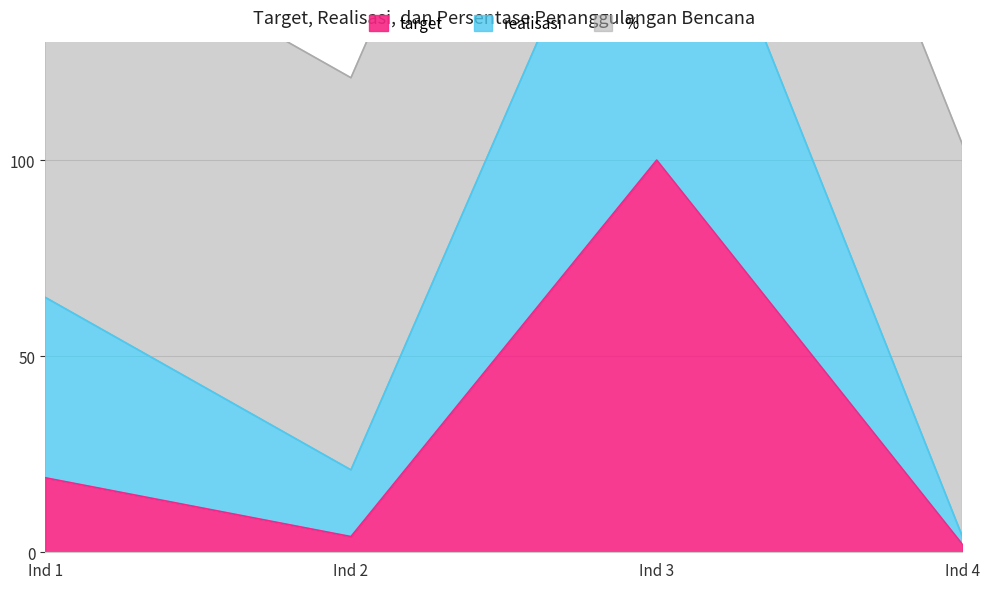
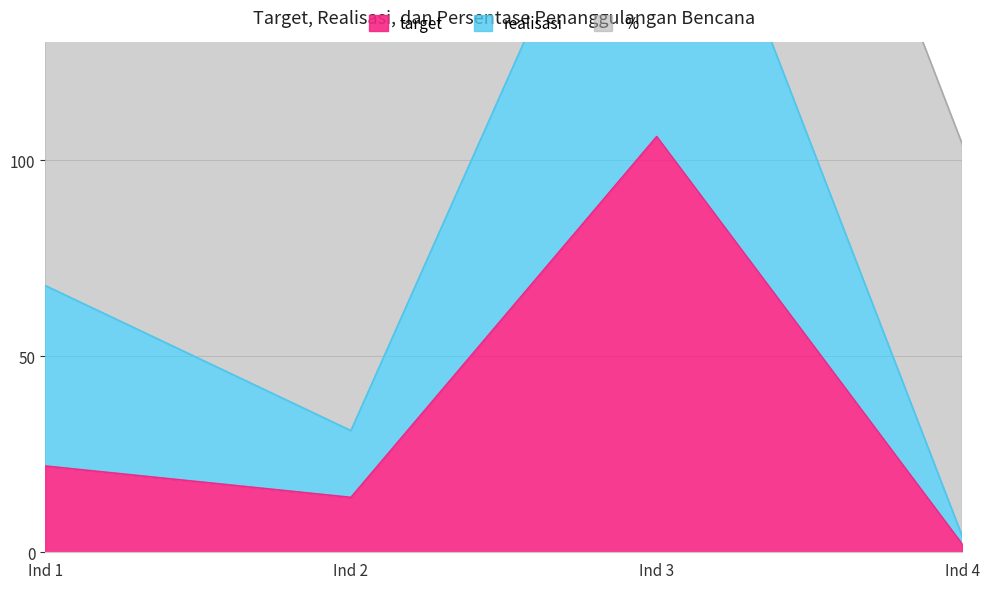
  {
    "target": {
-     "Ind 1": 19,
-     "Ind 2": 4,
-     "Ind 3": 100,
+     "Ind 1": 22,
+     "Ind 2": 14,
+     "Ind 3": 106,
      "Ind 4": 2
    },
    "realisasi": {
      "Ind 1": 46,
      "Ind 2": 17,
      "Ind 4": 2
    },
    "%": {
      "Ind 4": 100
    }
  }
